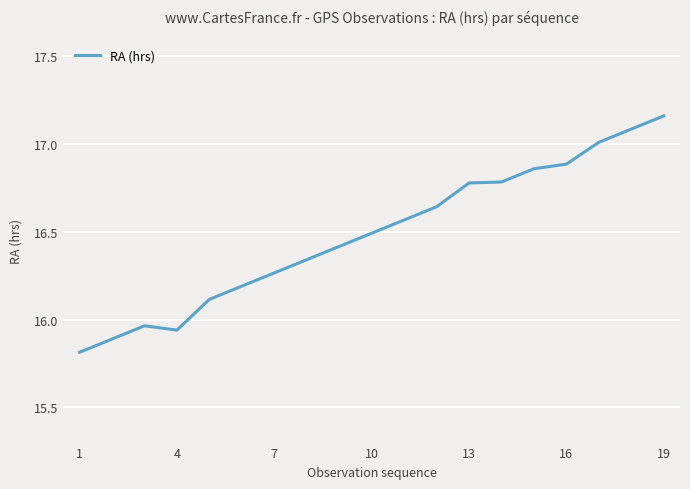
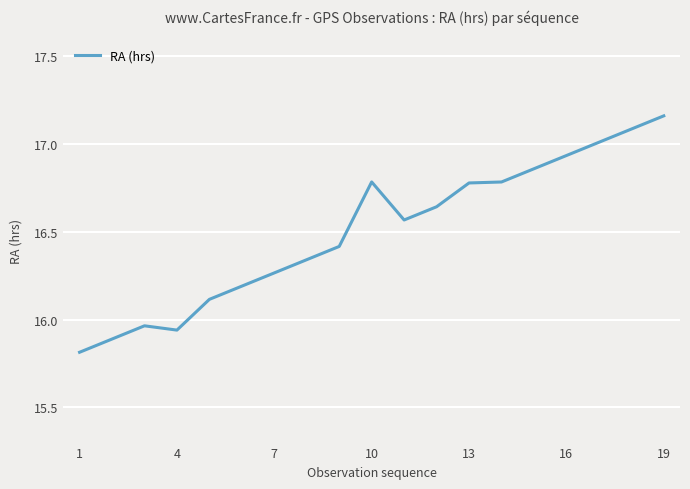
  {
    "1": 15.81,
    "4": 15.94,
    "7": 16.27,
-   "10": 16.49,
+   "10": 16.78,
    "13": 16.78,
-   "16": 16.88,
+   "16": 16.93,
    "19": 17.16
  }
